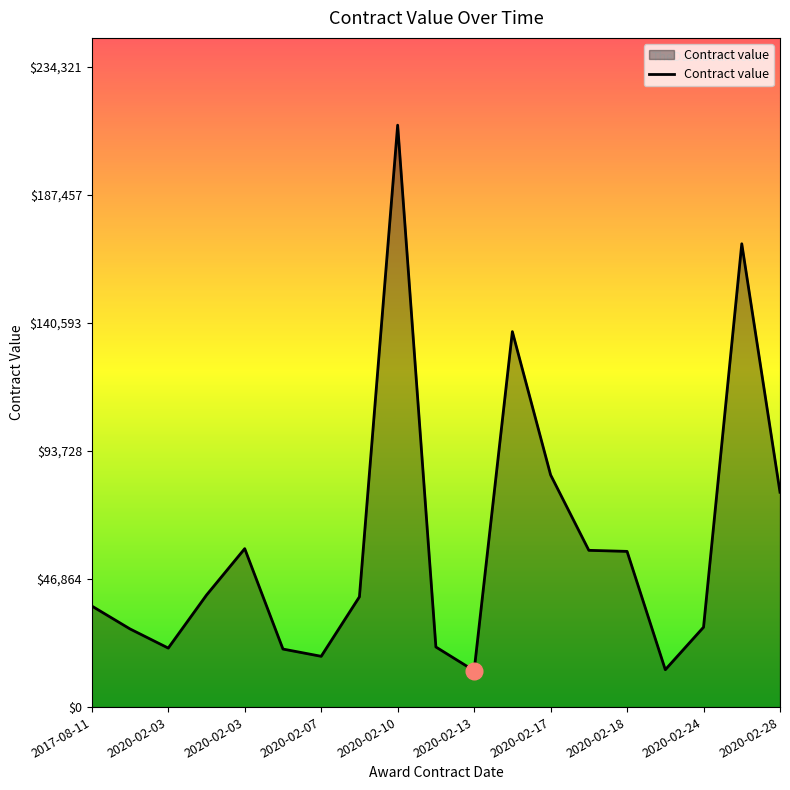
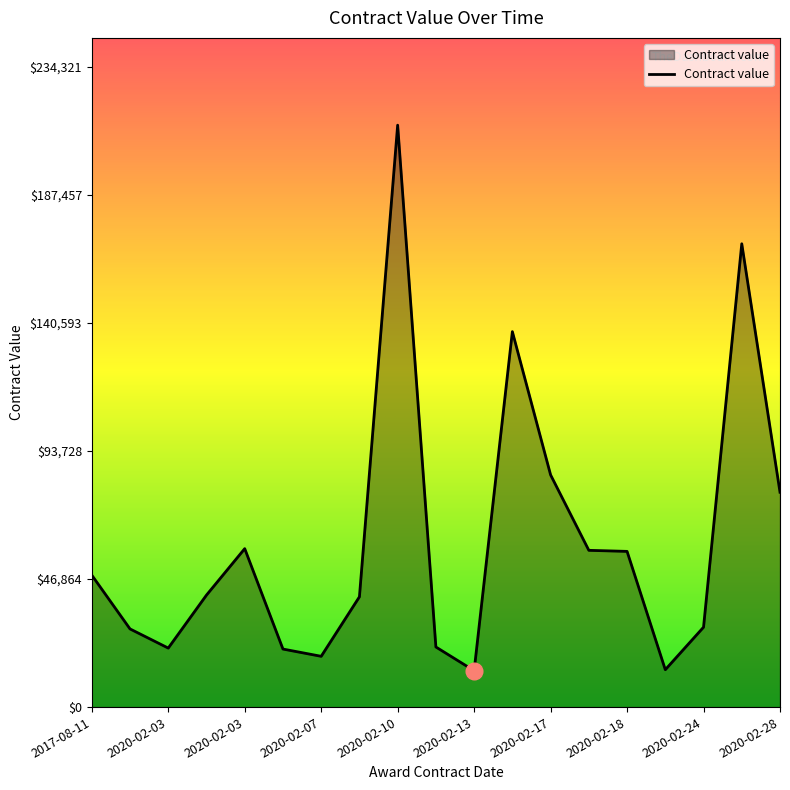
  {
    "Contract value": {
-     "2017-08-11": "$37,000",
+     "2017-08-11": "$48,000",
      "2020-02-07": "$19,000",
      "2020-02-10": "$213,000",
      "2020-02-28": "$79,000"
    }
  }
